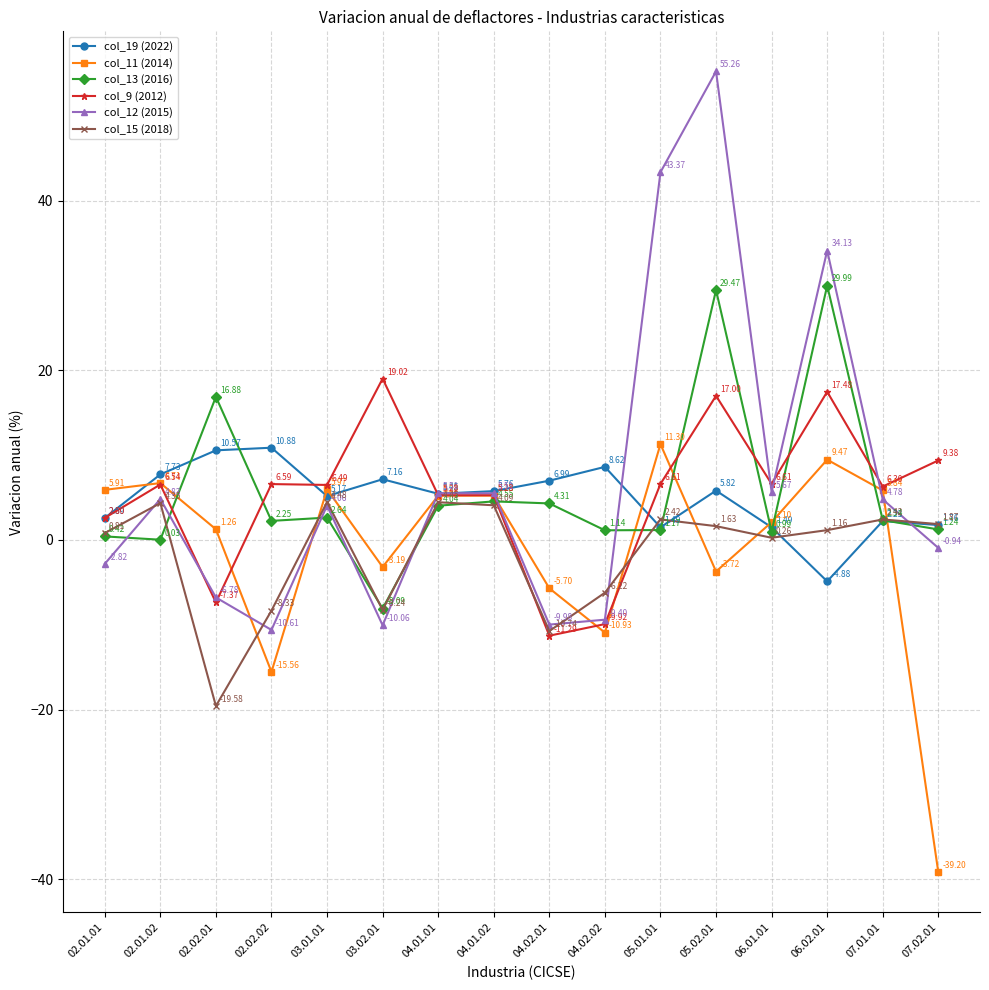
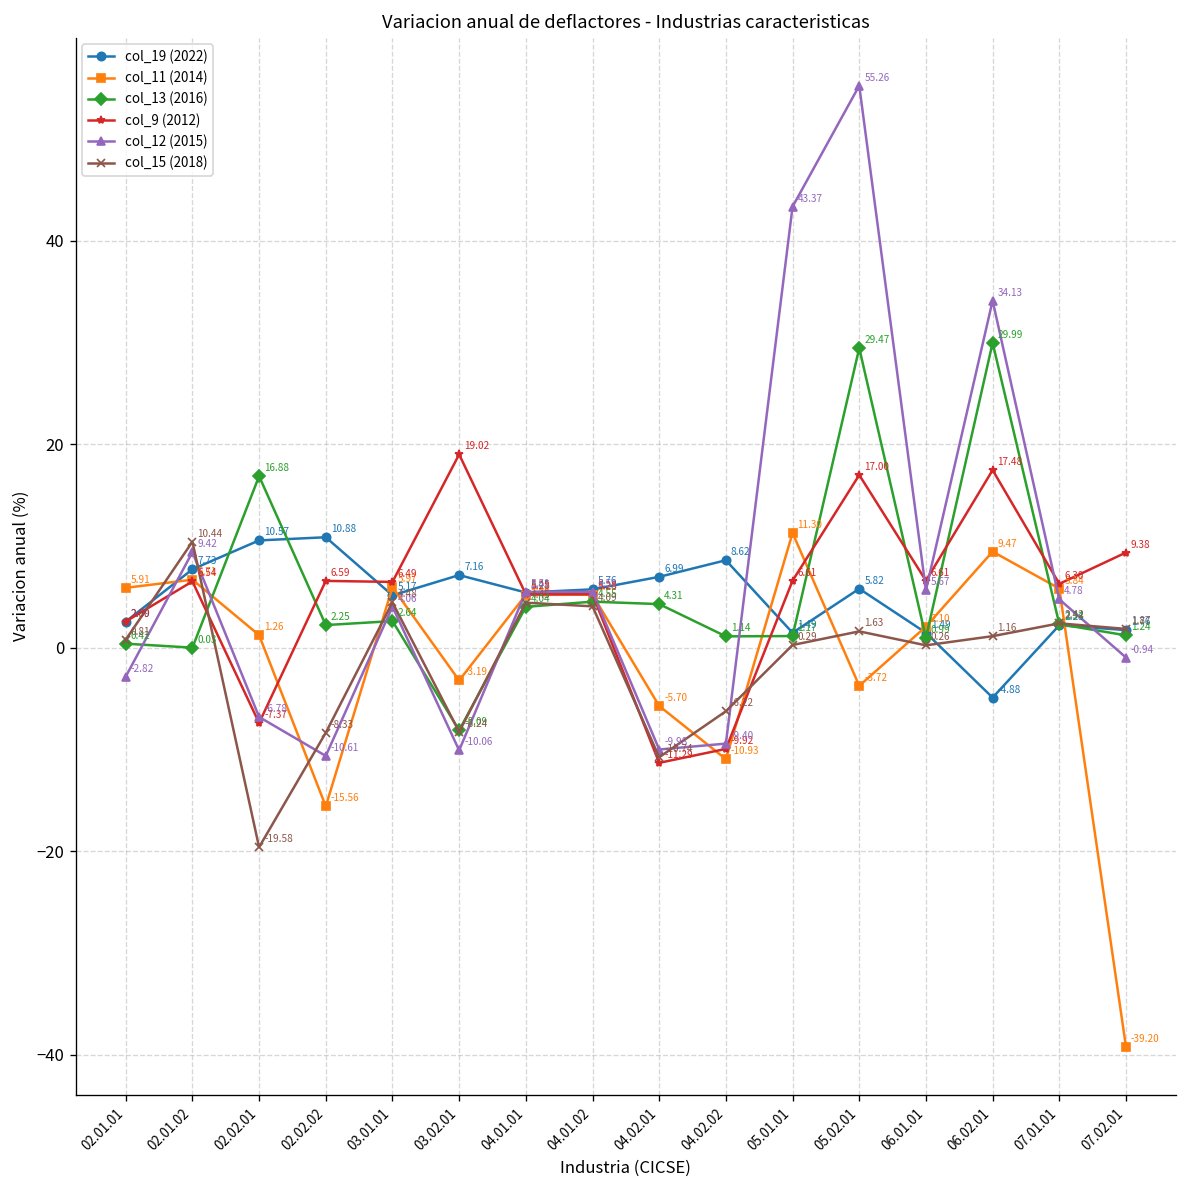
  {
    "col_19 (2022)": {
      "02.01.02": 7.73,
      "02.02.01": 10.57,
      "02.02.02": 10.88,
      "03.02.01": 7.16,
      "04.02.01": 6.99,
      "04.02.02": 8.62,
      "05.02.01": 5.82,
      "06.02.01": -4.88
    },
    "col_11 (2014)": {
      "02.01.01": 5.91,
      "02.02.01": 1.26,
      "02.02.02": -15.56,
      "03.02.01": -3.19,
      "04.02.01": -5.70,
      "04.02.02": -10.93,
      "05.01.01": 11.30,
      "05.02.01": -3.72,
      "06.02.01": 9.47,
      "07.02.01": -39.20
    },
    "col_13 (2016)": {
      "02.01.02": 0.03,
      "02.02.01": 16.88,
      "02.02.02": 2.25,
      "03.01.01": 2.64,
      "04.02.01": 4.31,
      "04.02.02": 1.14,
      "05.02.01": 29.47,
      "06.02.01": 29.99
    },
    "col_9 (2012)": {
      "02.02.02": 6.59,
      "03.02.01": 19.02,
      "05.01.01": 6.61,
      "05.02.01": 17.00,
      "06.01.01": 6.61,
      "06.02.01": 17.48,
      "07.02.01": 9.38
    },
    "col_12 (2015)": {
      "02.01.01": -2.82,
-     "02.01.02": 4.83,
+     "02.01.02": 9.42,
      "02.02.02": -10.61,
      "03.02.01": -10.06,
      "05.01.01": 43.37,
      "05.02.01": 55.26,
      "06.01.01": 5.67,
      "06.02.01": 34.13,
      "07.01.01": 4.78,
      "07.02.01": -0.94
    },
    "col_15 (2018)": {
-     "02.01.02": 4.35,
+     "02.01.02": 10.44,
      "02.02.01": -19.58,
      "02.02.02": -8.33,
      "04.02.02": -6.22,
-     "05.01.01": 2.42,
+     "05.01.01": 0.29,
      "05.02.01": 1.63,
      "06.02.01": 1.16
    }
  }
